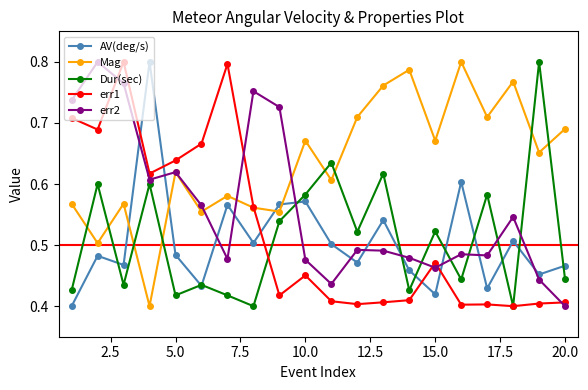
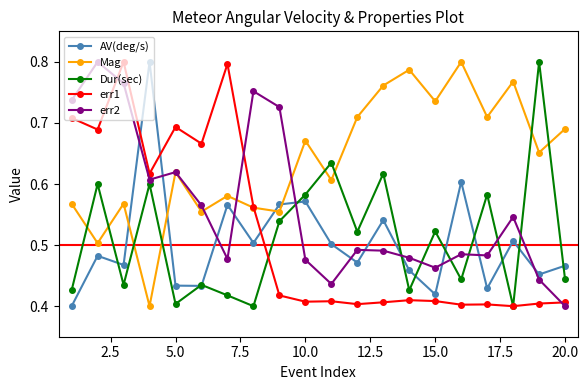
  {
    "AV(deg/s)": {
-     "5.0": 0.48,
+     "5.0": 0.43,
      "10.0": 0.57,
      "15.0": 0.42,
      "20.0": 0.47
    },
    "Mag": {
      "10.0": 0.67,
-     "15.0": 0.67,
+     "15.0": 0.74,
      "20.0": 0.69
    },
    "Dur(sec)": {
-     "5.0": 0.42,
+     "5.0": 0.40,
      "10.0": 0.58,
      "15.0": 0.52,
      "20.0": 0.44
    },
    "err1": {
-     "5.0": 0.64,
-     "10.0": 0.45,
-     "15.0": 0.47,
+     "5.0": 0.69,
+     "10.0": 0.41,
+     "15.0": 0.41,
      "20.0": 0.41
    },
    "err2": {
      "10.0": 0.48,
      "15.0": 0.46,
      "20.0": 0.40
    }
  }
